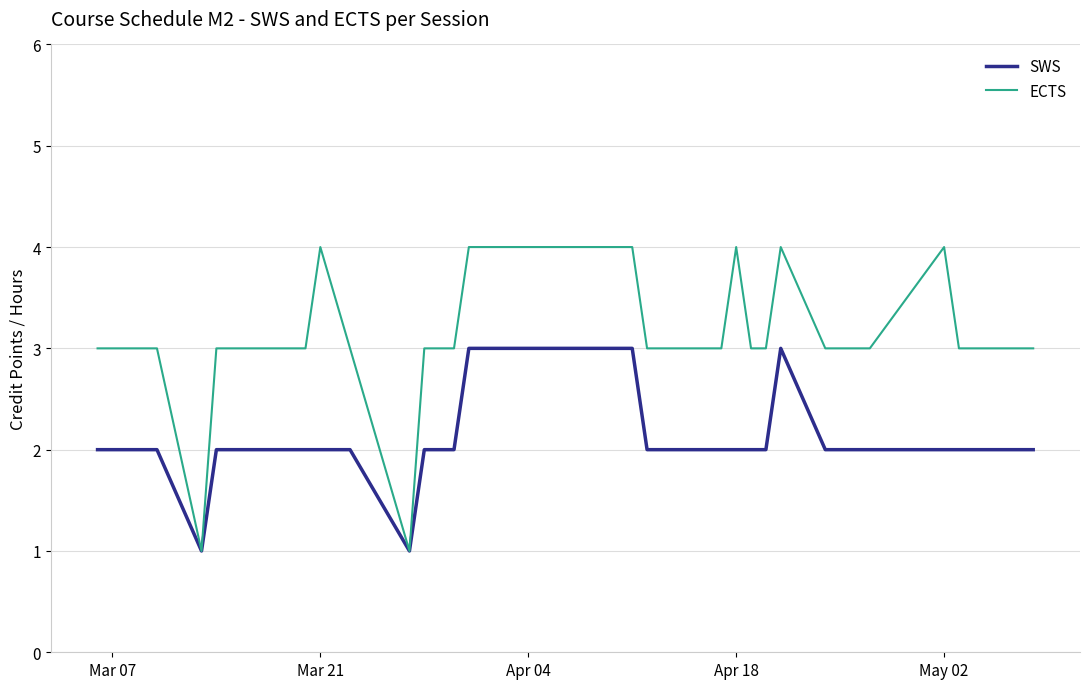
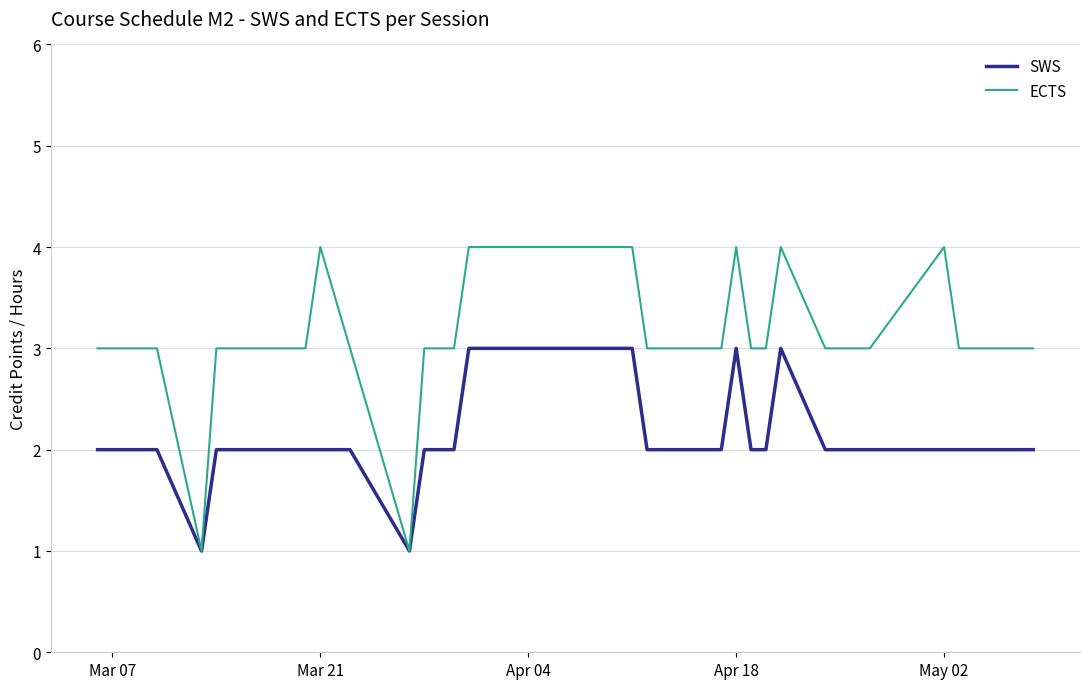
  {
    "SWS": {
      "Mar 21": 2,
-     "Apr 18": 2,
+     "Apr 18": 3,
      "May 02": 2
    },
    "ECTS": {
      "Mar 21": 4,
      "Apr 18": 4,
      "May 02": 4
    }
  }
